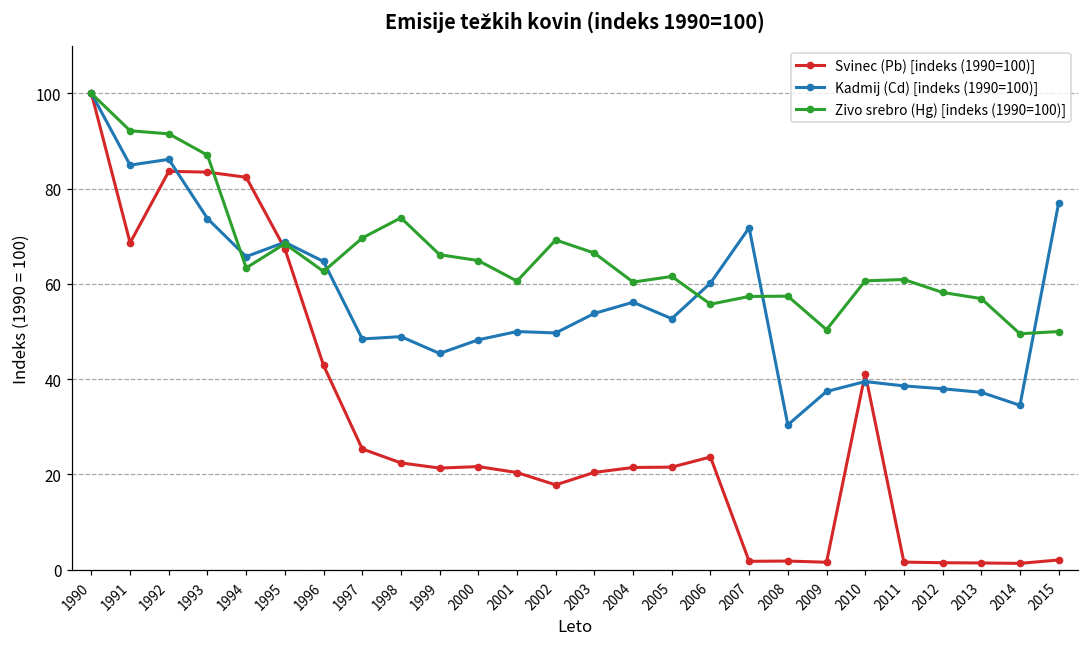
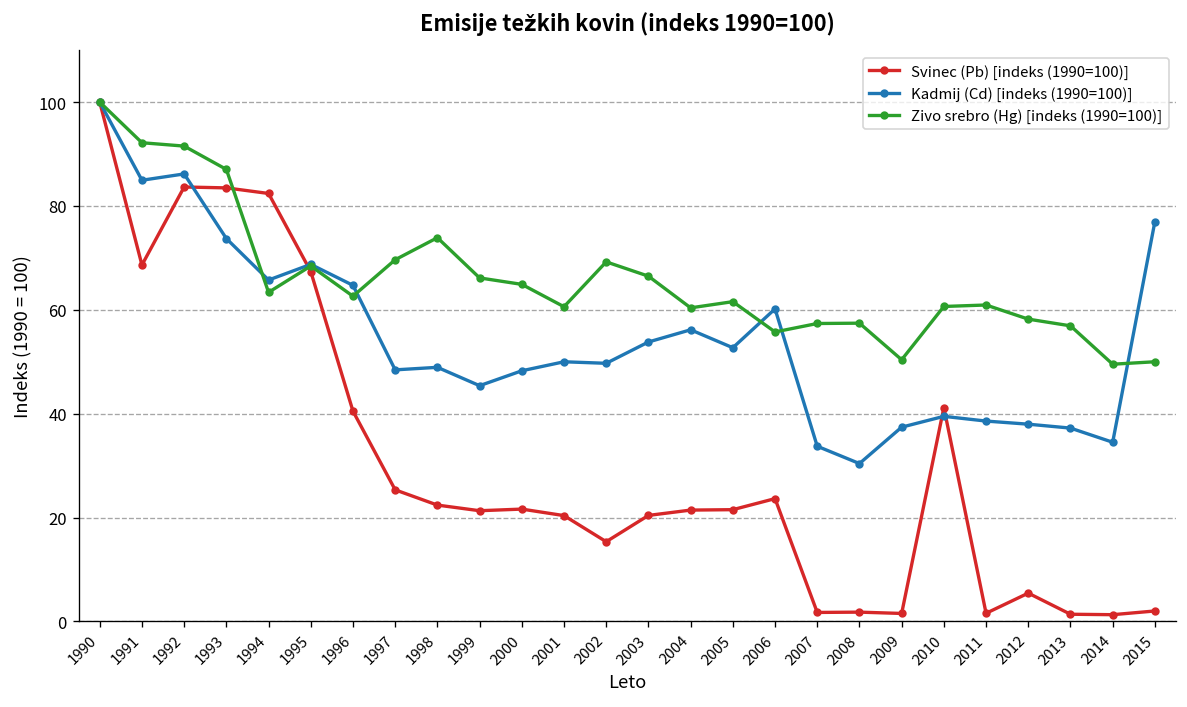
  {
    "Svinec (Pb) [indeks (1990=100)]": {
      "1991": 69,
      "1992": 84,
      "1993": 83,
      "1994": 82,
      "1995": 67,
-     "1996": 43,
+     "1996": 40,
      "1997": 25,
      "1998": 22,
      "1999": 21,
      "2000": 22,
      "2001": 20,
-     "2002": 18,
+     "2002": 15,
      "2003": 20,
      "2004": 21,
      "2005": 22,
      "2006": 24,
      "2007": 2,
      "2008": 2,
      "2009": 2,
      "2010": 41,
      "2011": 2,
-     "2012": 1,
+     "2012": 5,
      "2013": 1,
      "2014": 1,
      "2015": 2
    },
    "Kadmij (Cd) [indeks (1990=100)]": {
      "1991": 85,
      "1992": 86,
      "1993": 74,
      "1994": 66,
      "1996": 65,
      "1997": 48,
      "1998": 49,
      "1999": 45,
      "2000": 48,
      "2001": 50,
      "2002": 50,
      "2003": 54,
      "2004": 56,
      "2005": 53,
      "2006": 60,
-     "2007": 72,
+     "2007": 34,
      "2008": 30,
      "2009": 37,
      "2010": 39,
      "2011": 39,
      "2012": 38,
      "2013": 37,
      "2014": 35,
      "2015": 77
    },
    "Zivo srebro (Hg) [indeks (1990=100)]": {
      "1991": 92,
      "1992": 92,
      "1993": 87,
      "1994": 63,
      "1996": 63,
      "1997": 70,
      "1998": 74,
      "1999": 66,
      "2000": 65,
      "2001": 61,
      "2002": 69,
      "2003": 66,
      "2004": 60,
      "2005": 62,
      "2006": 56,
      "2007": 57,
      "2008": 57,
      "2009": 50,
      "2010": 61,
      "2011": 61,
      "2012": 58,
      "2013": 57,
      "2014": 50,
      "2015": 50
    }
  }
